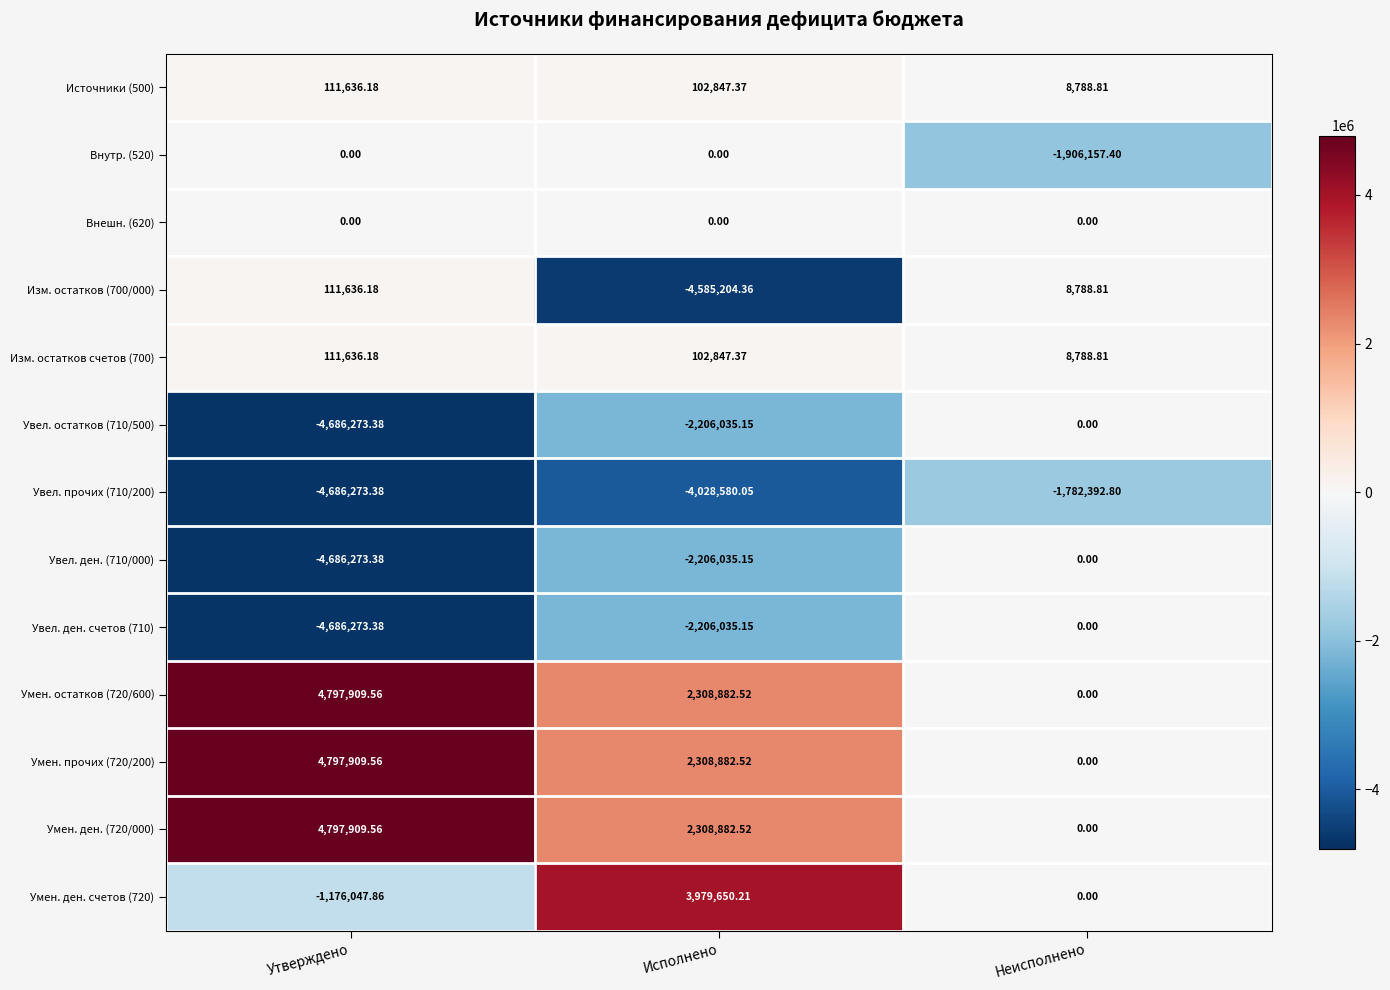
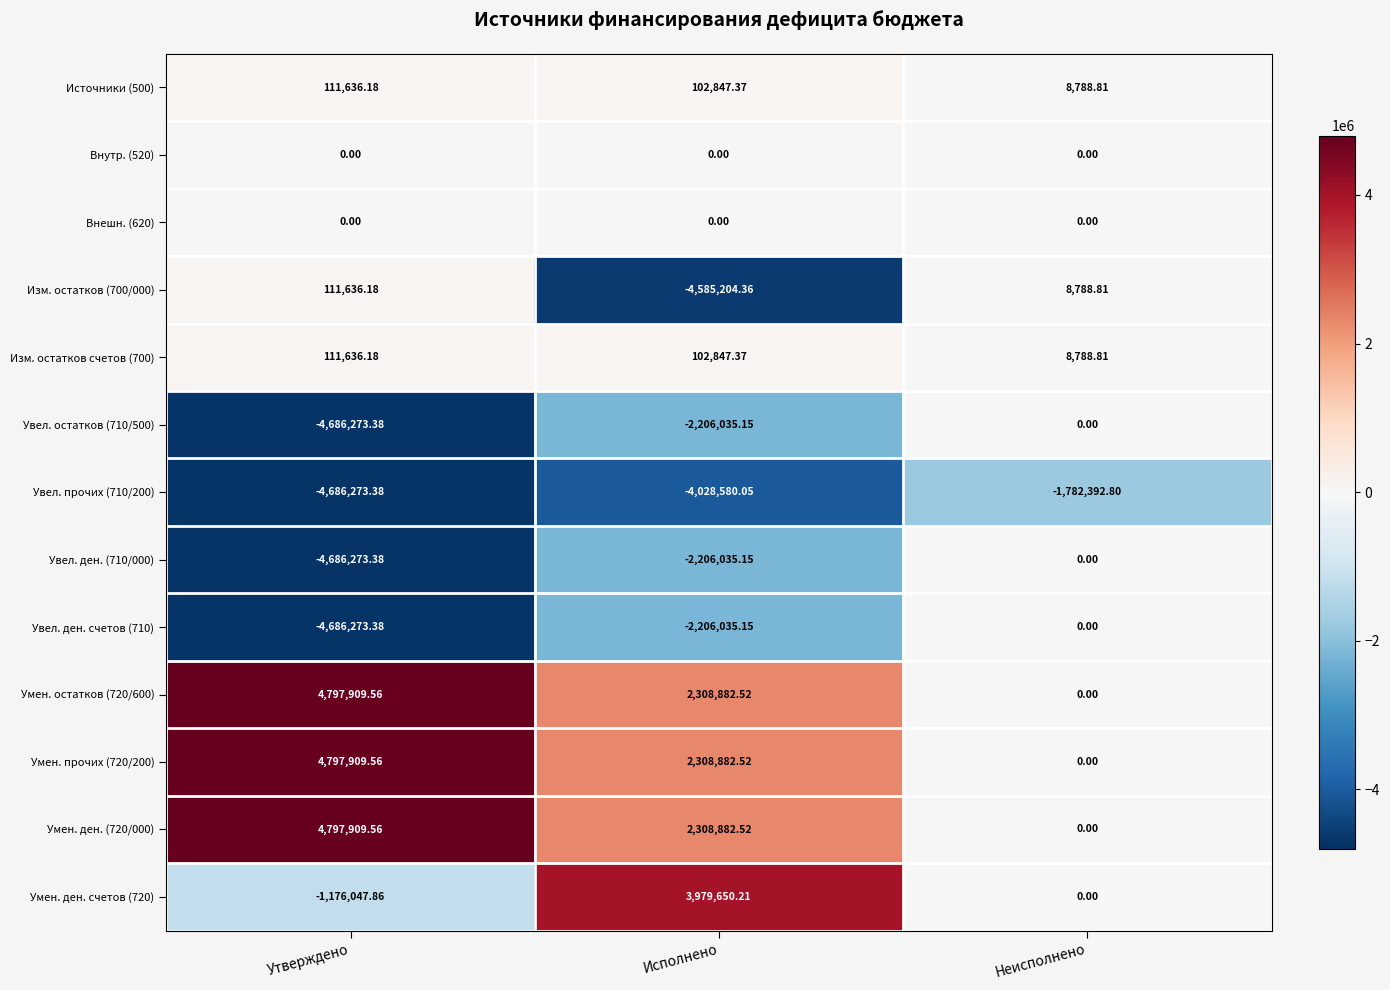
  {
    "Источники (500)": {
      "Утверждено": "111,636.18",
      "Исполнено": "102,847.37",
      "Неисполнено": "8,788.81"
    },
    "Внутр. (520)": {
      "Утверждено": "0.00",
      "Исполнено": "0.00",
-     "Неисполнено": "-1,906,157.40"
+     "Неисполнено": "0.00"
    },
    "Внешн. (620)": {
      "Утверждено": "0.00",
      "Исполнено": "0.00",
      "Неисполнено": "0.00"
    },
    "Изм. остатков (700/000)": {
      "Утверждено": "111,636.18",
      "Исполнено": "-4,585,204.36",
      "Неисполнено": "8,788.81"
    },
    "Изм. остатков счетов (700)": {
      "Утверждено": "111,636.18",
      "Исполнено": "102,847.37",
      "Неисполнено": "8,788.81"
    },
    "Увел. остатков (710/500)": {
      "Утверждено": "-4,686,273.38",
      "Исполнено": "-2,206,035.15",
      "Неисполнено": "0.00"
    },
    "Увел. прочих (710/200)": {
      "Утверждено": "-4,686,273.38",
      "Исполнено": "-4,028,580.05",
      "Неисполнено": "-1,782,392.80"
    },
    "Увел. ден. (710/000)": {
      "Утверждено": "-4,686,273.38",
      "Исполнено": "-2,206,035.15",
      "Неисполнено": "0.00"
    },
    "Увел. ден. счетов (710)": {
      "Утверждено": "-4,686,273.38",
      "Исполнено": "-2,206,035.15",
      "Неисполнено": "0.00"
    },
    "Умен. остатков (720/600)": {
      "Утверждено": "4,797,909.56",
      "Исполнено": "2,308,882.52",
      "Неисполнено": "0.00"
    },
    "Умен. прочих (720/200)": {
      "Утверждено": "4,797,909.56",
      "Исполнено": "2,308,882.52",
      "Неисполнено": "0.00"
    },
    "Умен. ден. (720/000)": {
      "Утверждено": "4,797,909.56",
      "Исполнено": "2,308,882.52",
      "Неисполнено": "0.00"
    },
    "Умен. ден. счетов (720)": {
      "Утверждено": "-1,176,047.86",
      "Исполнено": "3,979,650.21",
      "Неисполнено": "0.00"
    }
  }
